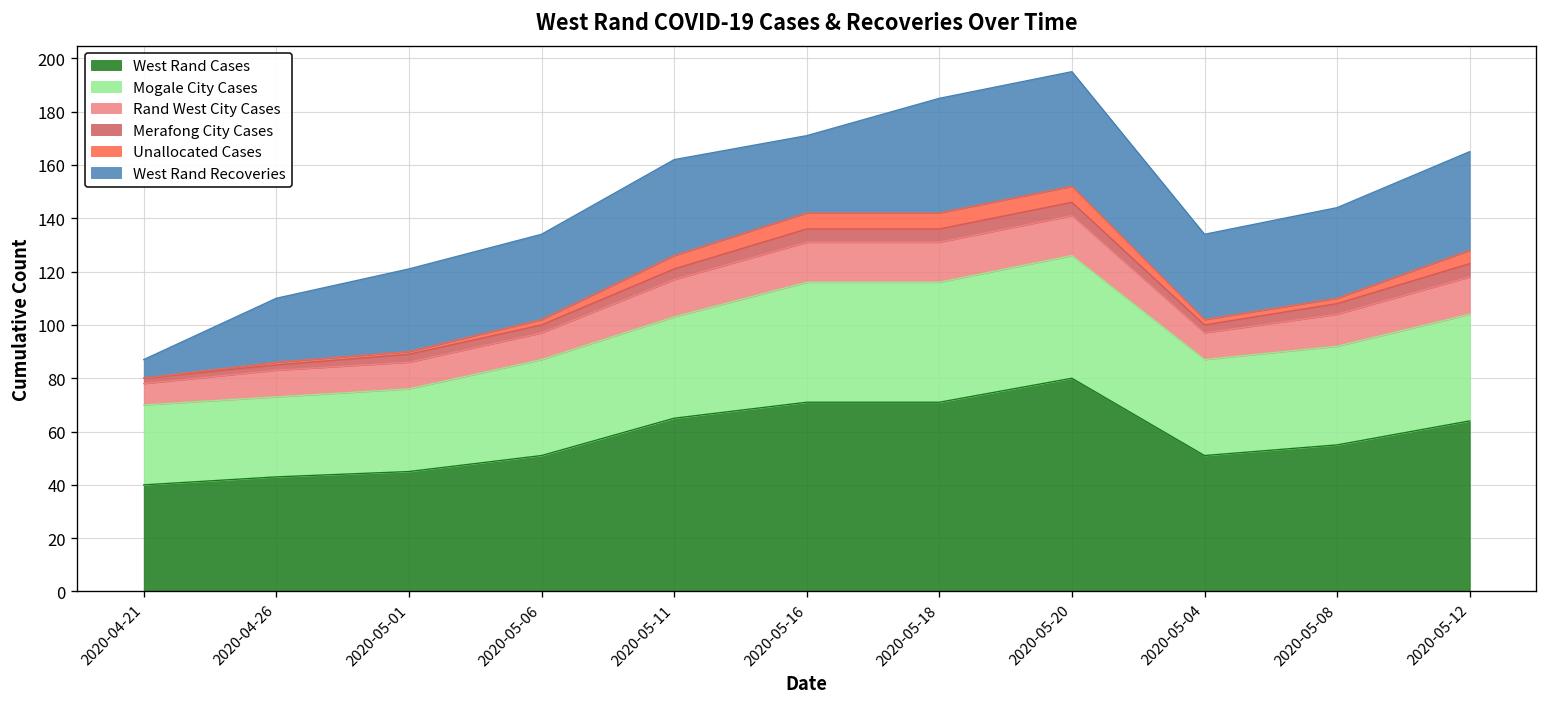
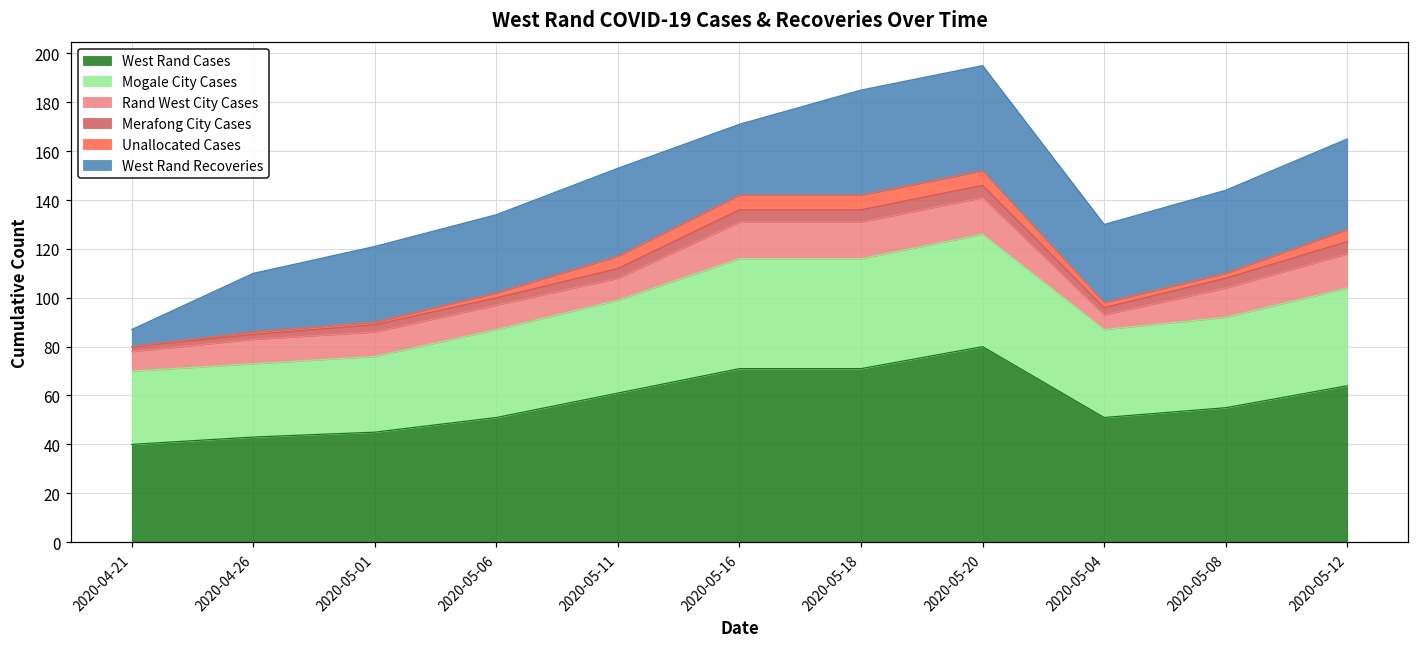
  {
    "West Rand Cases": {
      "2020-04-21": 40,
      "2020-04-26": 43,
      "2020-05-01": 45,
      "2020-05-06": 51,
-     "2020-05-11": 65,
+     "2020-05-11": 61,
      "2020-05-16": 71,
      "2020-05-18": 71,
      "2020-05-20": 80,
      "2020-05-04": 51,
      "2020-05-08": 55,
      "2020-05-12": 64
    },
    "Mogale City Cases": {
      "2020-04-21": 30,
      "2020-04-26": 30,
      "2020-05-01": 31,
      "2020-05-06": 36,
      "2020-05-11": 38,
      "2020-05-16": 45,
      "2020-05-18": 45,
      "2020-05-20": 46,
      "2020-05-04": 36,
      "2020-05-08": 37,
      "2020-05-12": 40
    },
    "Rand West City Cases": {
      "2020-04-21": 8,
      "2020-04-26": 10,
      "2020-05-01": 10,
      "2020-05-06": 10,
-     "2020-05-11": 14,
+     "2020-05-11": 9,
      "2020-05-16": 15,
      "2020-05-18": 15,
      "2020-05-20": 15,
-     "2020-05-04": 10,
+     "2020-05-04": 6,
      "2020-05-08": 12,
      "2020-05-12": 14
    },
    "West Rand Recoveries": {
      "2020-04-21": 7,
      "2020-04-26": 24,
      "2020-05-01": 31,
      "2020-05-06": 32,
      "2020-05-11": 36,
      "2020-05-16": 29,
      "2020-05-18": 43,
      "2020-05-20": 43,
      "2020-05-04": 32,
      "2020-05-08": 34,
      "2020-05-12": 37
    }
  }
